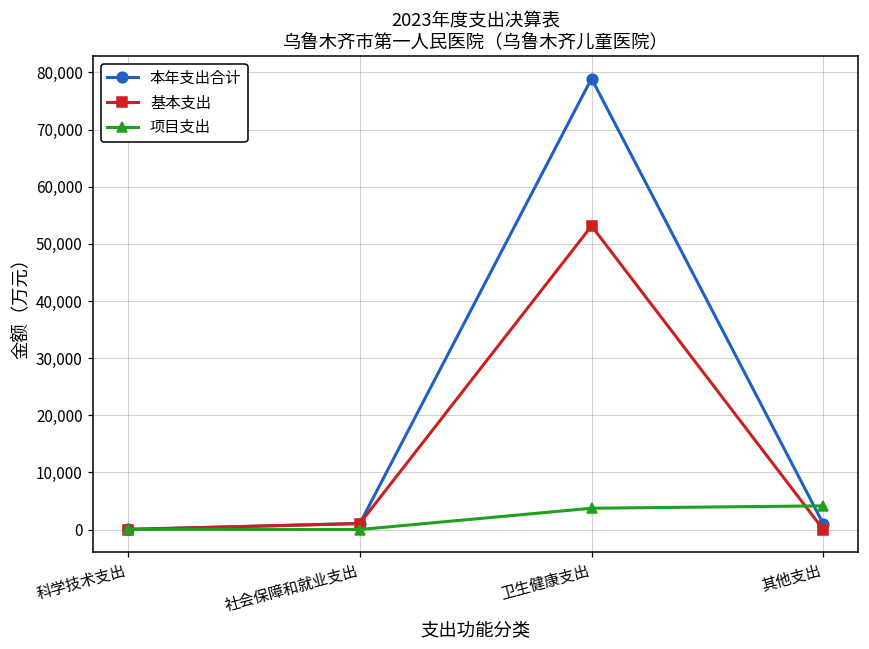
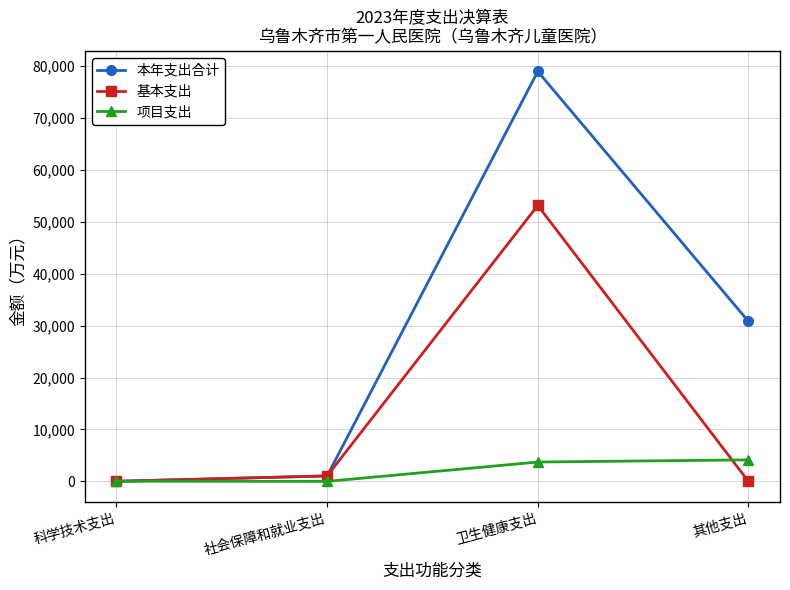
  {
    "本年支出合计": {
      "卫生健康支出": "79,000",
-     "其他支出": "1,000"
+     "其他支出": "31,000"
    },
    "基本支出": {
      "卫生健康支出": "53,000",
      "其他支出": "0"
    },
    "项目支出": {
      "社会保障和就业支出": "0",
      "卫生健康支出": "4,000",
      "其他支出": "4,000"
    }
  }
